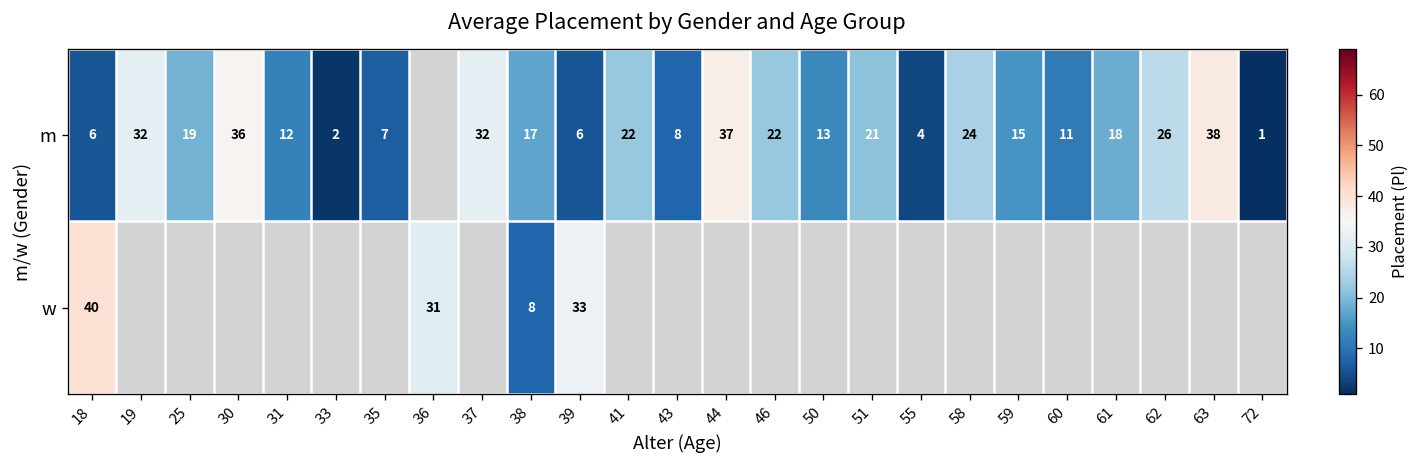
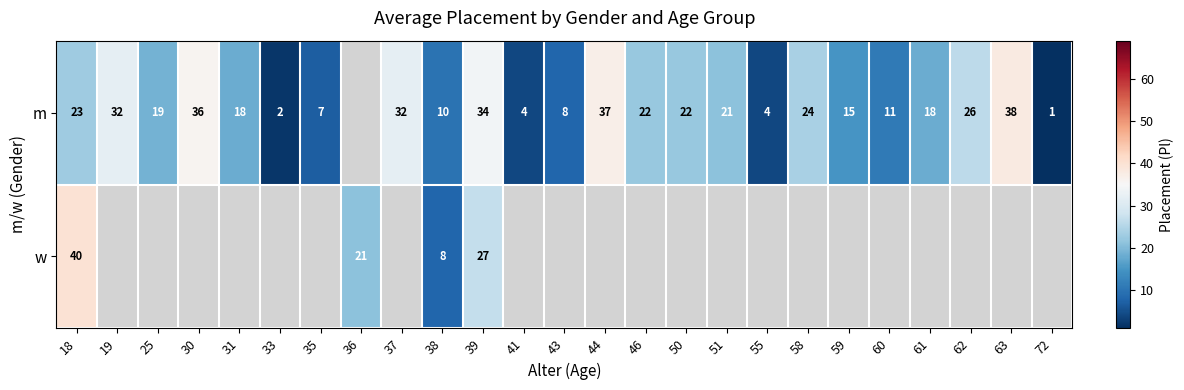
  {
    "m": {
-     "18": 6,
+     "18": 23,
      "19": 32,
      "25": 19,
      "30": 36,
-     "31": 12,
+     "31": 18,
      "33": 2,
      "35": 7,
      "37": 32,
-     "38": 17,
-     "39": 6,
-     "41": 22,
+     "38": 10,
+     "39": 34,
+     "41": 4,
      "43": 8,
      "44": 37,
      "46": 22,
-     "50": 13,
+     "50": 22,
      "51": 21,
      "55": 4,
      "58": 24,
      "59": 15,
      "60": 11,
      "61": 18,
      "62": 26,
      "63": 38,
      "72": 1
    },
    "w": {
      "18": 40,
-     "36": 31,
+     "36": 21,
      "38": 8,
-     "39": 33
+     "39": 27
    }
  }
